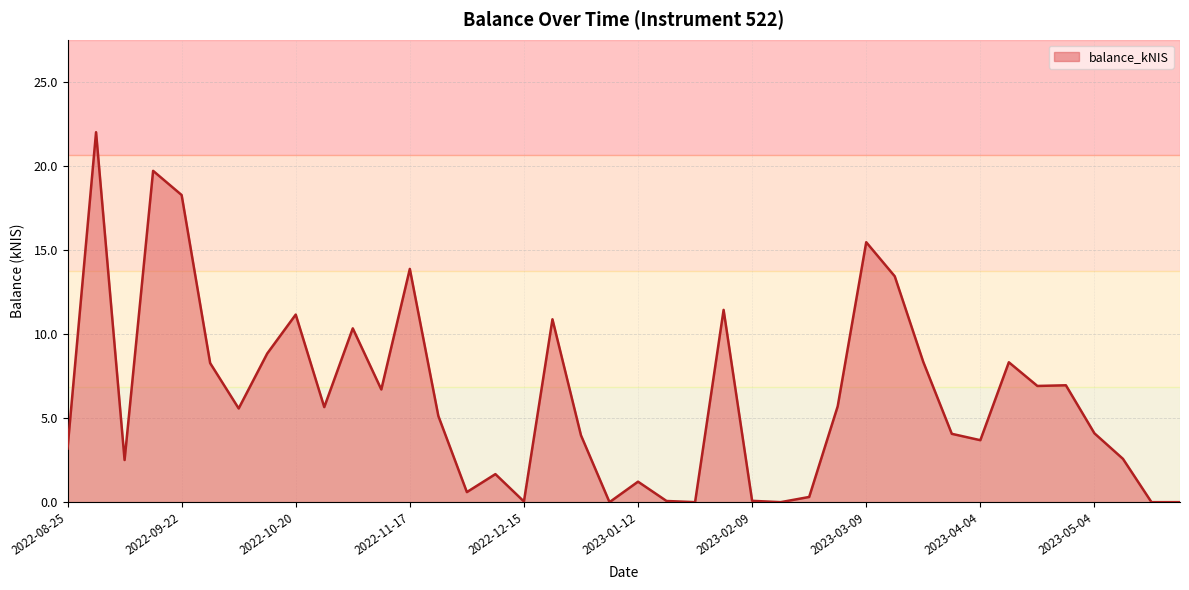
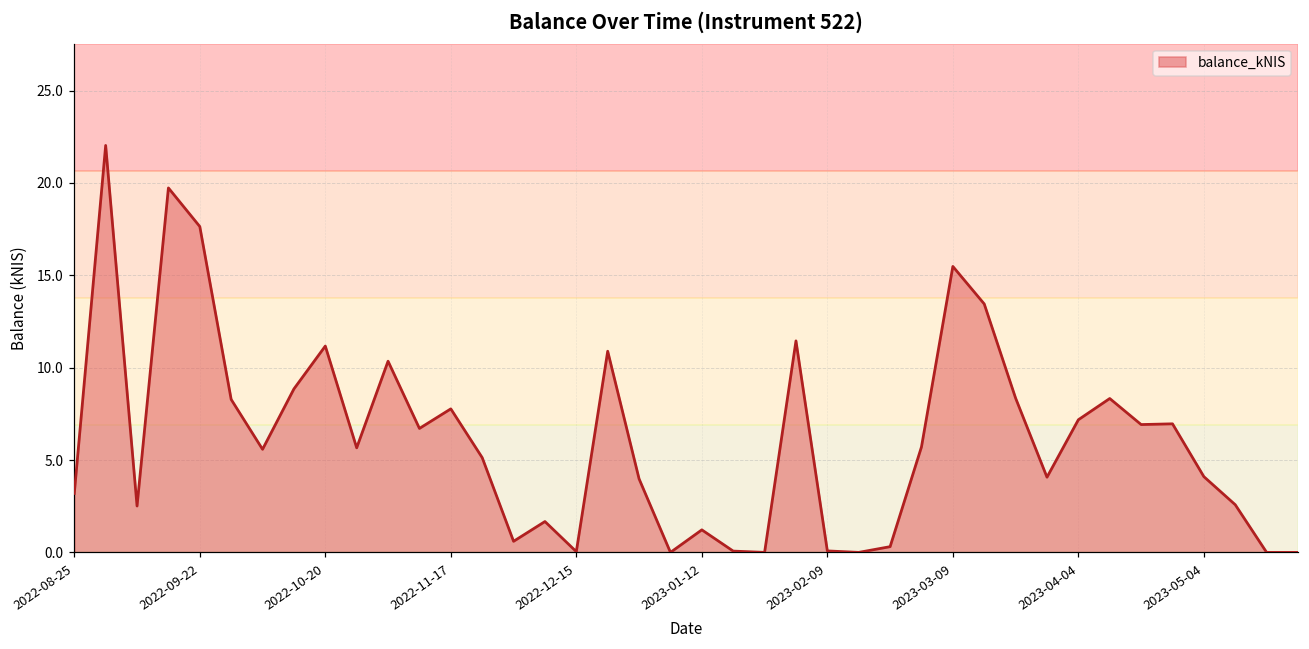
  {
    "2022-08-25": 3.2,
-   "2022-09-22": 18.3,
+   "2022-09-22": 17.6,
    "2022-10-20": 11.2,
-   "2022-11-17": 13.9,
+   "2022-11-17": 7.8,
    "2022-12-15": 0.0,
    "2023-01-12": 1.2,
    "2023-02-09": 0.1,
    "2023-03-09": 15.5,
-   "2023-04-04": 3.7,
+   "2023-04-04": 7.2,
    "2023-05-04": 4.1
  }
